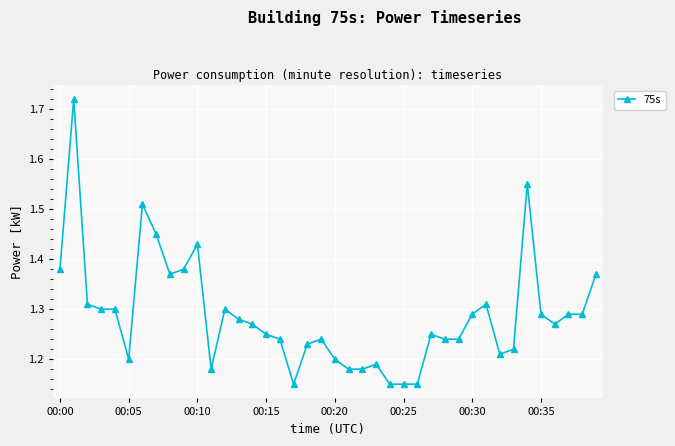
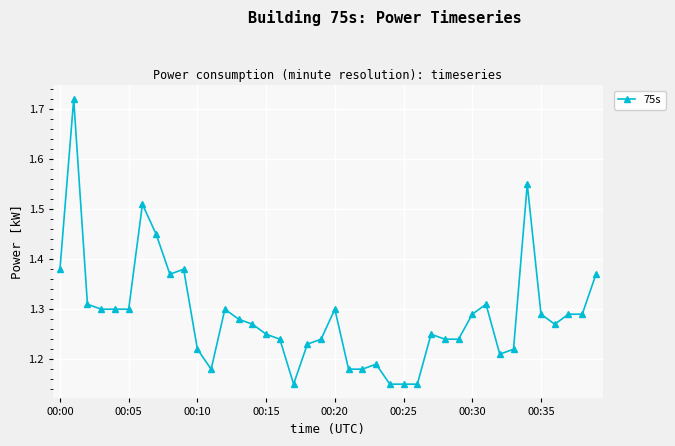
  {
    "00:00": 1.38,
-   "00:05": 1.2,
-   "00:10": 1.43,
+   "00:05": 1.3,
+   "00:10": 1.22,
    "00:15": 1.25,
-   "00:20": 1.2,
+   "00:20": 1.3,
    "00:25": 1.15,
    "00:30": 1.29,
    "00:35": 1.29
  }
